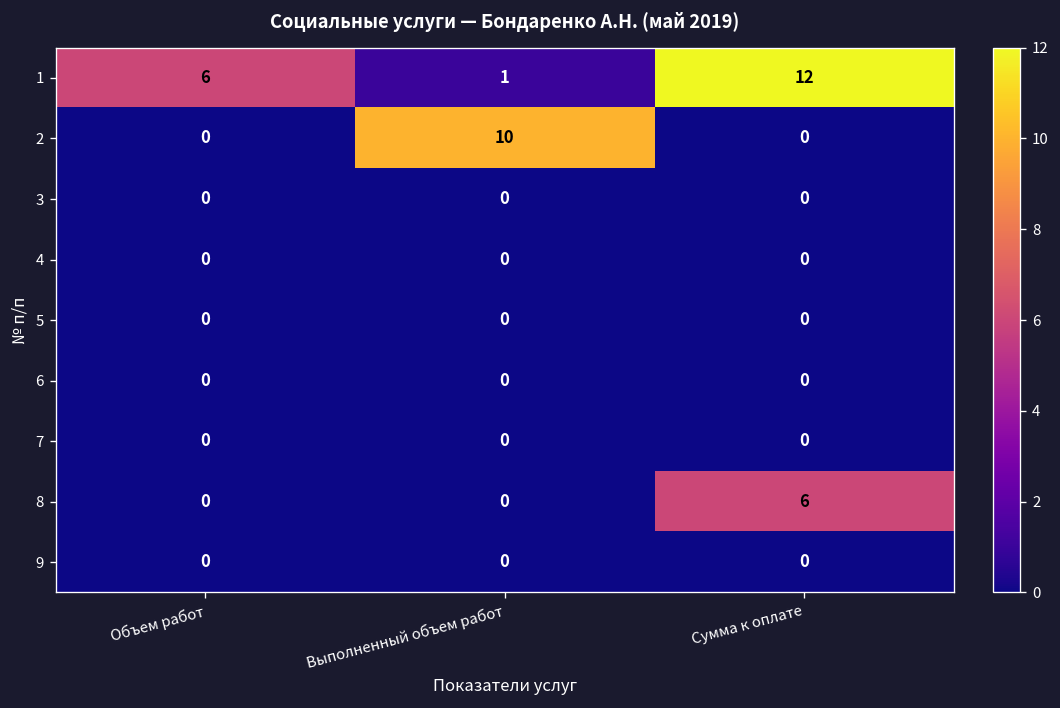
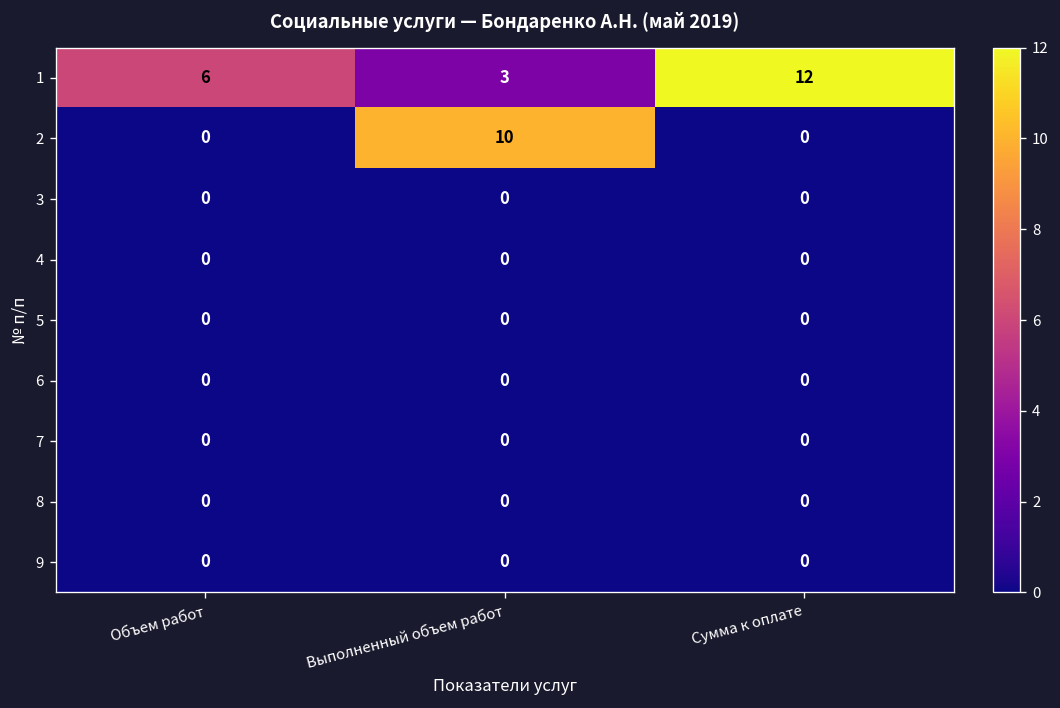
  {
    "1": {
      "Объем работ": 6,
-     "Выполненный объем работ": 1,
+     "Выполненный объем работ": 3,
      "Сумма к оплате": 12
    },
    "2": {
      "Объем работ": 0,
      "Выполненный объем работ": 10,
      "Сумма к оплате": 0
    },
    "3": {
      "Объем работ": 0,
      "Выполненный объем работ": 0,
      "Сумма к оплате": 0
    },
    "4": {
      "Объем работ": 0,
      "Выполненный объем работ": 0,
      "Сумма к оплате": 0
    },
    "5": {
      "Объем работ": 0,
      "Выполненный объем работ": 0,
      "Сумма к оплате": 0
    },
    "6": {
      "Объем работ": 0,
      "Выполненный объем работ": 0,
      "Сумма к оплате": 0
    },
    "7": {
      "Объем работ": 0,
      "Выполненный объем работ": 0,
      "Сумма к оплате": 0
    },
    "8": {
      "Объем работ": 0,
      "Выполненный объем работ": 0,
-     "Сумма к оплате": 6
+     "Сумма к оплате": 0
    },
    "9": {
      "Объем работ": 0,
      "Выполненный объем работ": 0,
      "Сумма к оплате": 0
    }
  }
